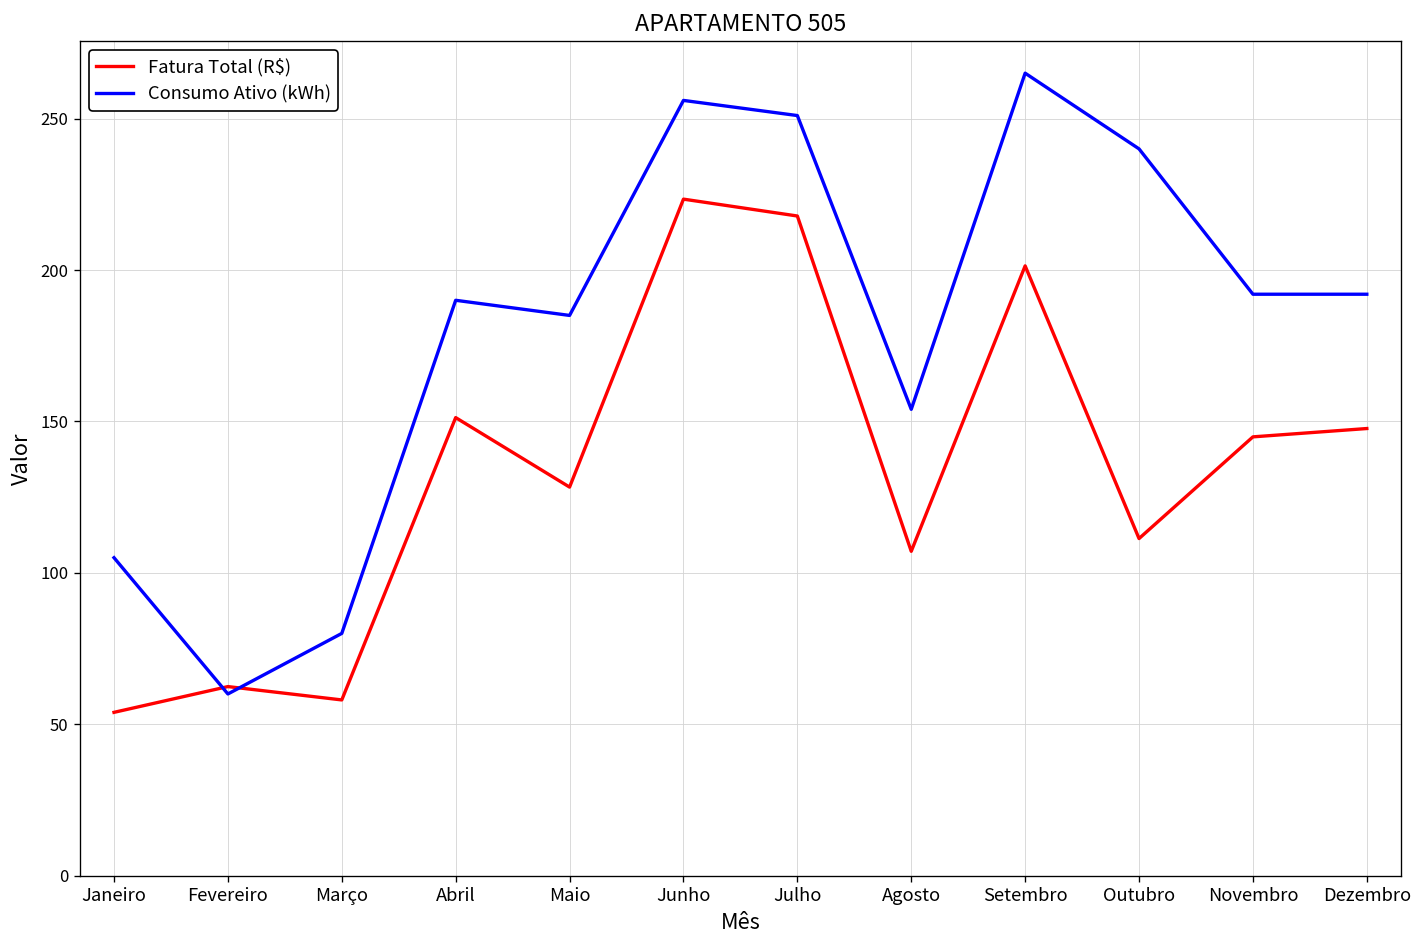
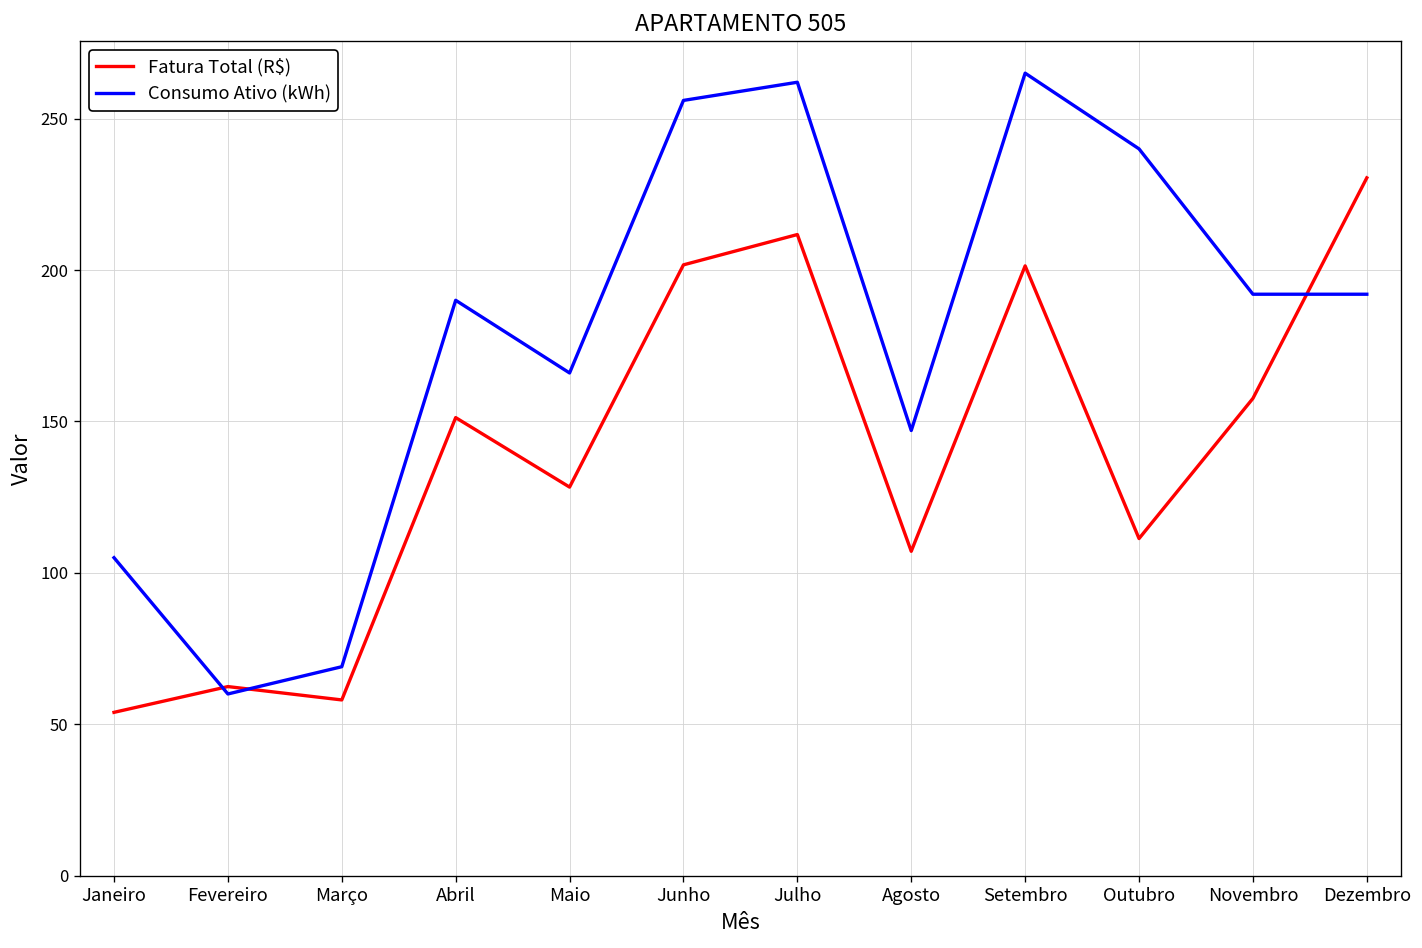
  {
    "Fatura Total (R$)": {
      "Janeiro": 54,
      "Fevereiro": 62,
      "Março": 58,
      "Abril": 151,
      "Maio": 128,
-     "Junho": 223,
-     "Julho": 218,
+     "Junho": 202,
+     "Julho": 212,
      "Agosto": 107,
      "Setembro": 201,
      "Outubro": 111,
-     "Novembro": 145,
-     "Dezembro": 148
+     "Novembro": 158,
+     "Dezembro": 230
    },
    "Consumo Ativo (kWh)": {
      "Janeiro": 105,
      "Fevereiro": 60,
-     "Março": 80,
+     "Março": 69,
      "Abril": 190,
-     "Maio": 185,
+     "Maio": 166,
      "Junho": 256,
-     "Julho": 251,
-     "Agosto": 154,
+     "Julho": 262,
+     "Agosto": 147,
      "Setembro": 265,
      "Outubro": 240,
      "Novembro": 192,
      "Dezembro": 192
    }
  }
